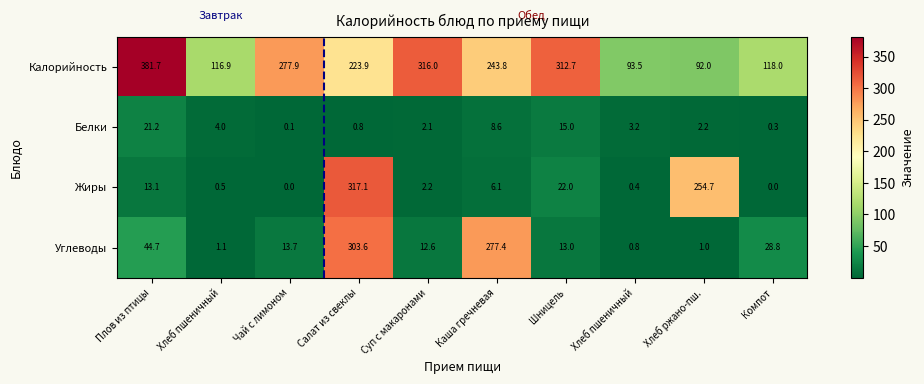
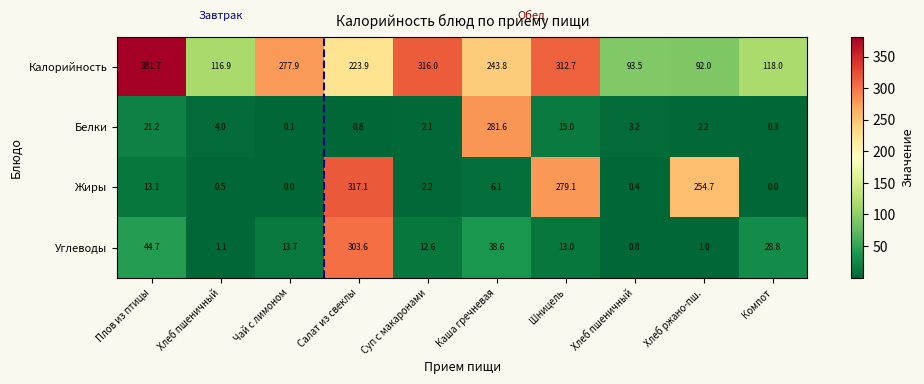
  {
    "Калорийность": {
      "Плов из птицы": 381.7,
      "Чай с лимоном": 277.9,
      "Салат из свеклы": 223.9,
      "Суп с макаронами": 316.0,
      "Каша гречневая": 243.8,
      "Шницель": 312.7,
      "Хлеб ржано-пш.": 92.0,
      "Компот": 118.0
    },
    "Белки": {
      "Плов из птицы": 21.2,
      "Чай с лимоном": 0.1,
      "Салат из свеклы": 0.8,
      "Суп с макаронами": 2.1,
-     "Каша гречневая": 8.6,
+     "Каша гречневая": 281.6,
      "Шницель": 15.0,
      "Хлеб ржано-пш.": 2.2,
      "Компот": 0.3
    },
    "Жиры": {
      "Плов из птицы": 13.1,
      "Чай с лимоном": 0.0,
      "Салат из свеклы": 317.1,
      "Суп с макаронами": 2.2,
      "Каша гречневая": 6.1,
-     "Шницель": 22.0,
+     "Шницель": 279.1,
      "Хлеб ржано-пш.": 254.7,
      "Компот": 0.0
    },
    "Углеводы": {
      "Плов из птицы": 44.7,
      "Чай с лимоном": 13.7,
      "Салат из свеклы": 303.6,
      "Суп с макаронами": 12.6,
-     "Каша гречневая": 277.4,
+     "Каша гречневая": 38.6,
      "Шницель": 13.0,
      "Хлеб ржано-пш.": 1.0,
      "Компот": 28.8
    }
  }
